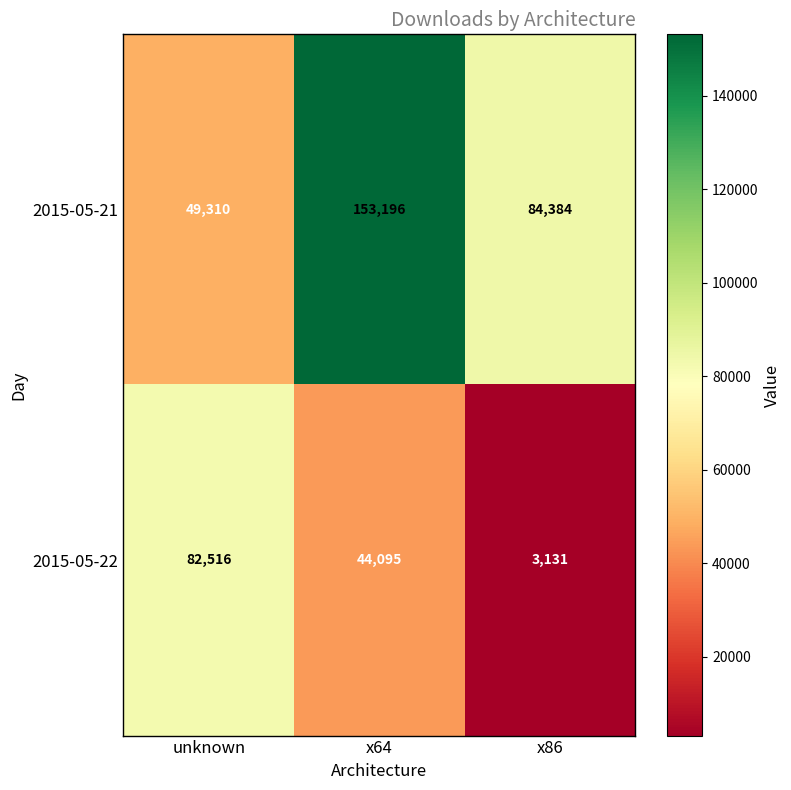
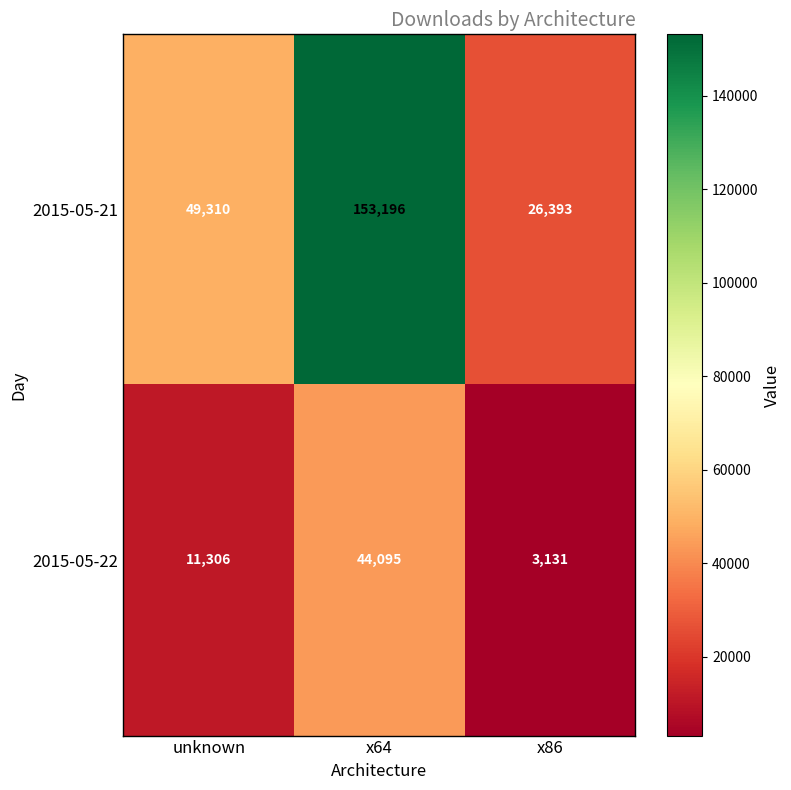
  {
    "2015-05-21": {
      "unknown": "49,310",
      "x64": "153,196",
-     "x86": "84,384"
+     "x86": "26,393"
    },
    "2015-05-22": {
-     "unknown": "82,516",
+     "unknown": "11,306",
      "x64": "44,095",
      "x86": "3,131"
    }
  }
